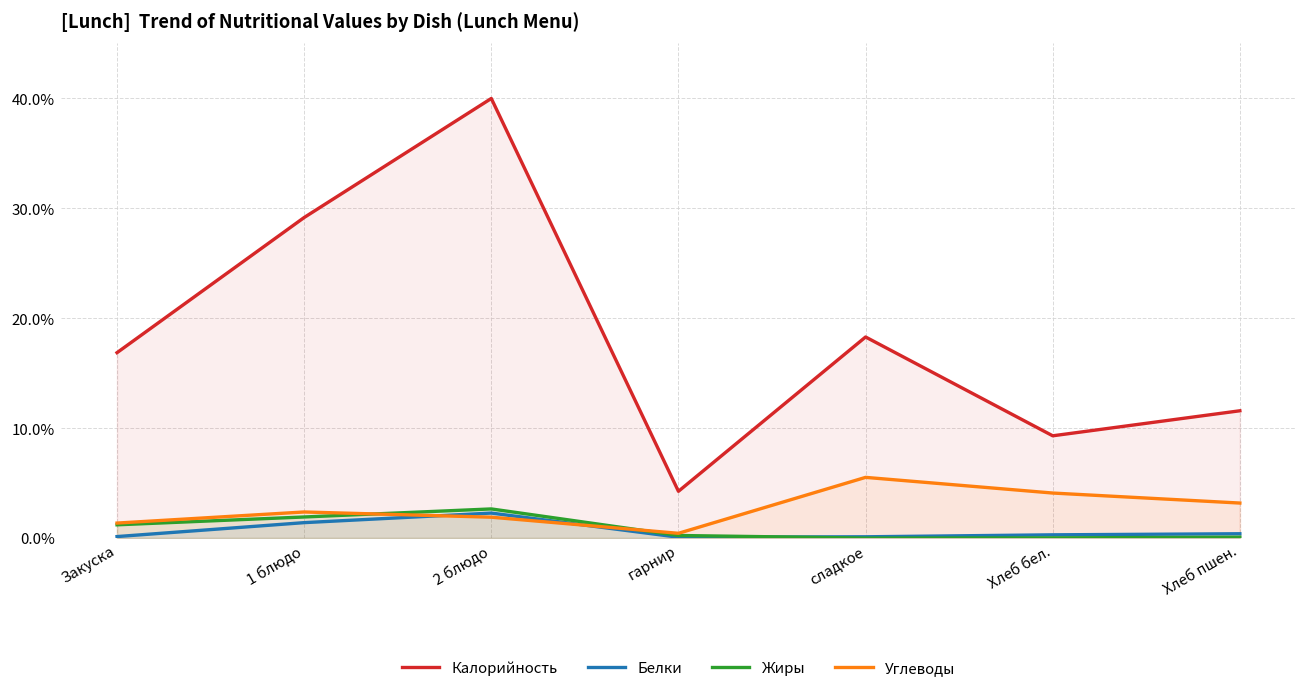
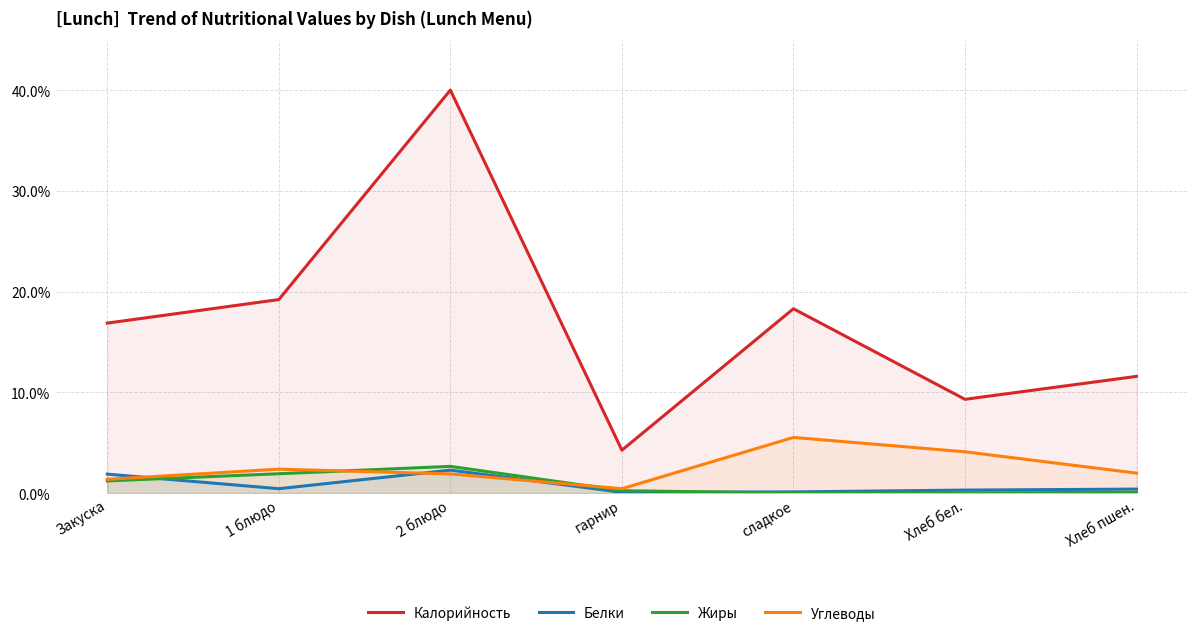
  {
    "Калорийность": {
      "Закуска": "17%",
-     "1 блюдо": "29%",
+     "1 блюдо": "19%",
      "2 блюдо": "40%",
      "гарнир": "4%",
      "сладкое": "18%",
      "Хлеб бел.": "9%",
      "Хлеб пшен.": "12%"
    },
    "Белки": {
-     "Закуска": "0%",
-     "1 блюдо": "1%",
+     "Закуска": "2%",
+     "1 блюдо": "0%",
      "2 блюдо": "2%",
      "Хлеб пшен.": "0%"
    },
    "Жиры": {
      "1 блюдо": "2%",
      "2 блюдо": "3%",
      "Хлеб пшен.": "0%"
    },
    "Углеводы": {
      "1 блюдо": "2%",
      "2 блюдо": "2%",
      "сладкое": "6%",
      "Хлеб бел.": "4%",
-     "Хлеб пшен.": "3%"
+     "Хлеб пшен.": "2%"
    }
  }
